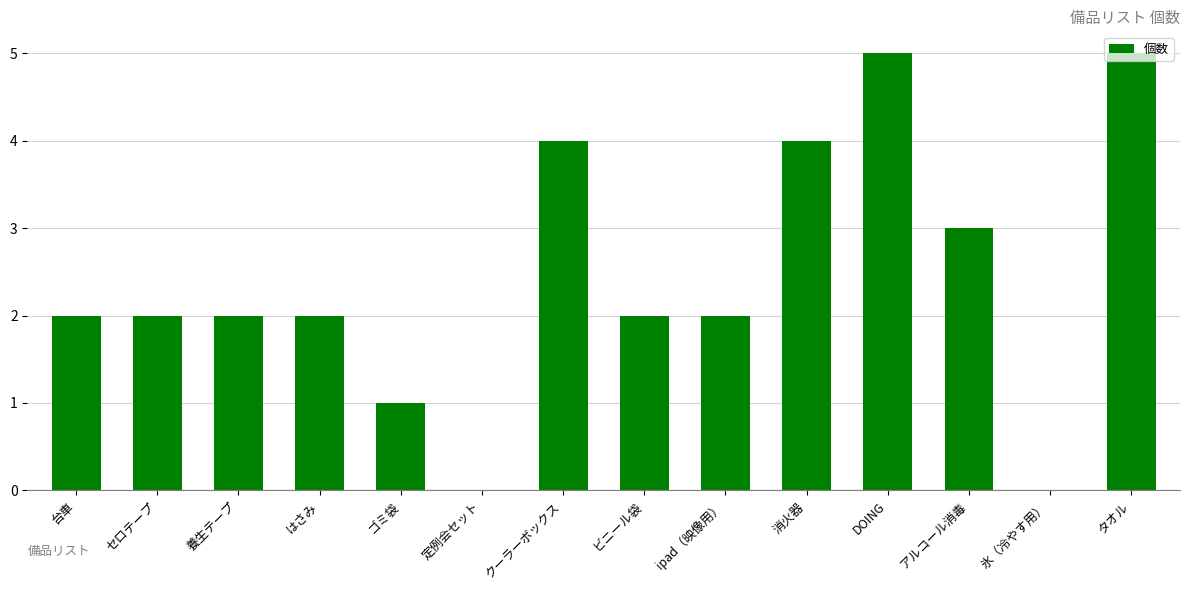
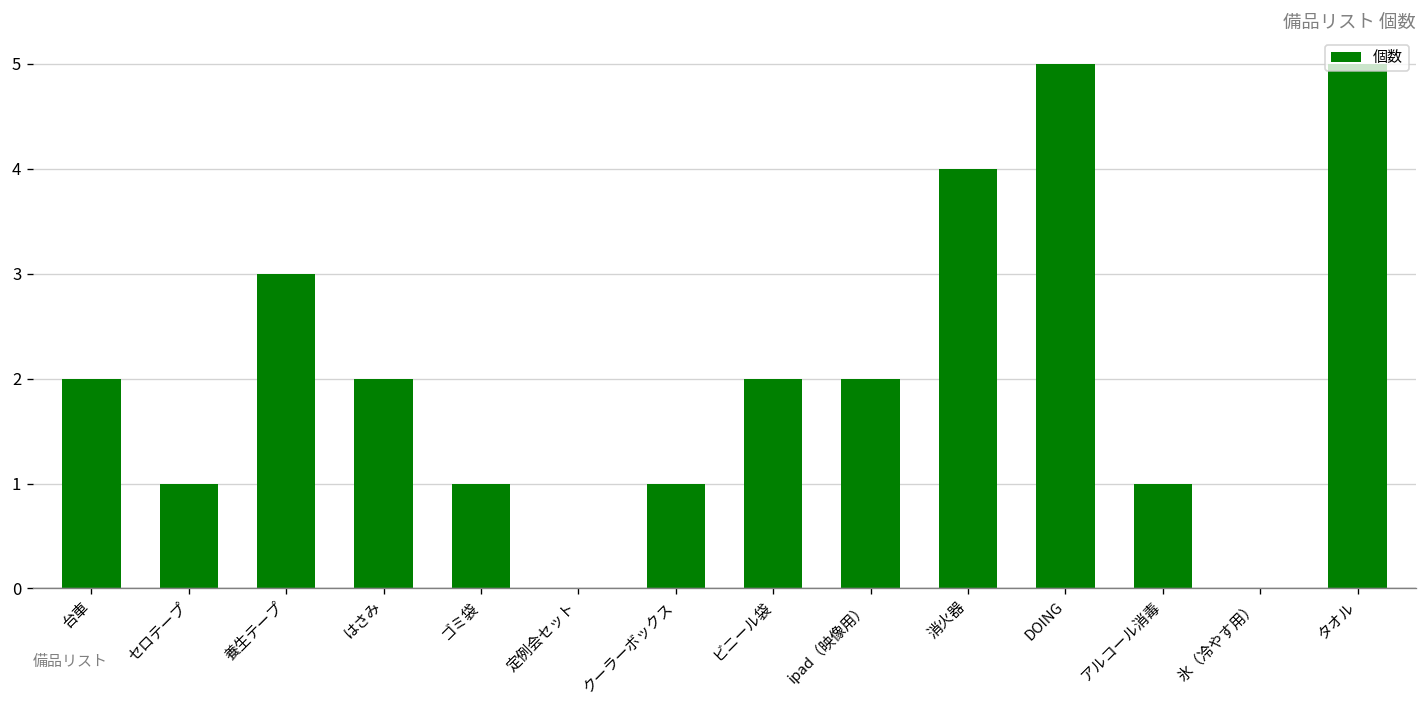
  {
    "台車": 2,
-   "セロテープ": 2,
-   "養生テープ": 2,
+   "セロテープ": 1,
+   "養生テープ": 3,
    "はさみ": 2,
    "ゴミ袋": 1,
    "定例会セット": 0,
-   "クーラーボックス": 4,
+   "クーラーボックス": 1,
    "ビニール袋": 2,
    "ipad（映像用）": 2,
    "消火器": 4,
    "DOING": 5,
-   "アルコール消毒": 3,
+   "アルコール消毒": 1,
    "氷（冷やす用）": 0
  }
